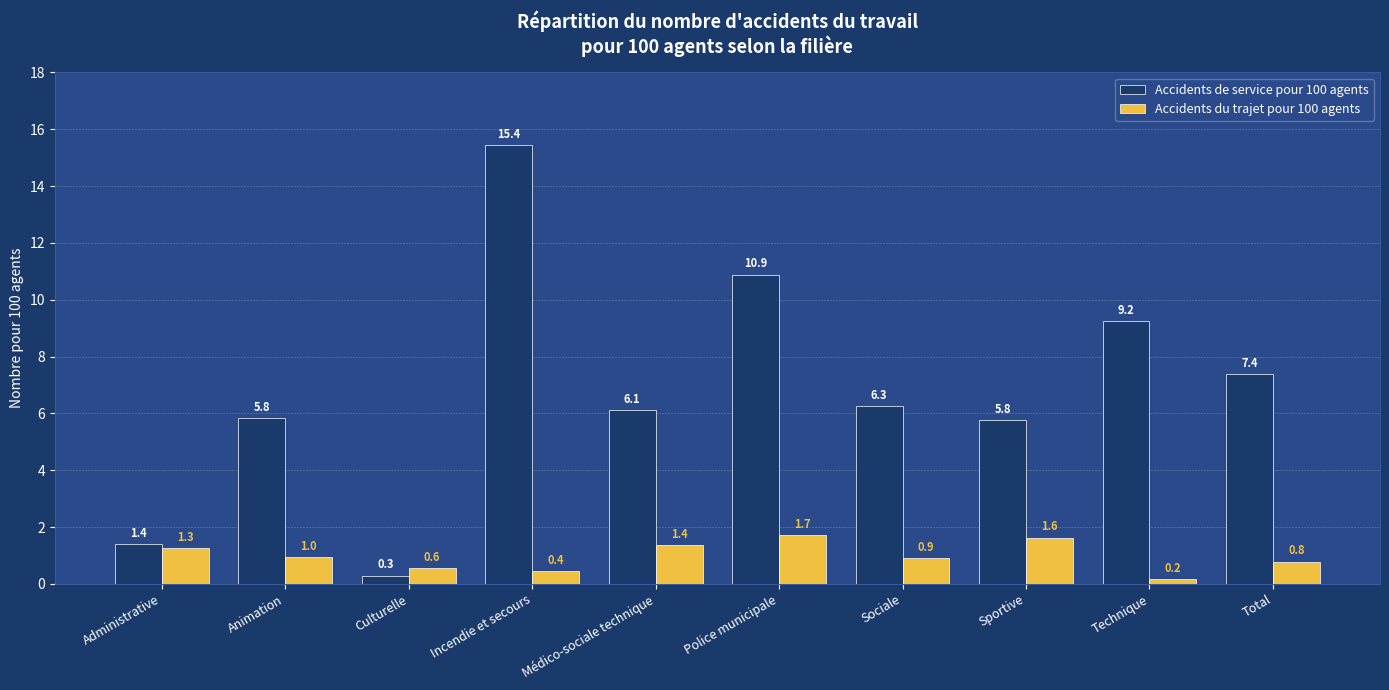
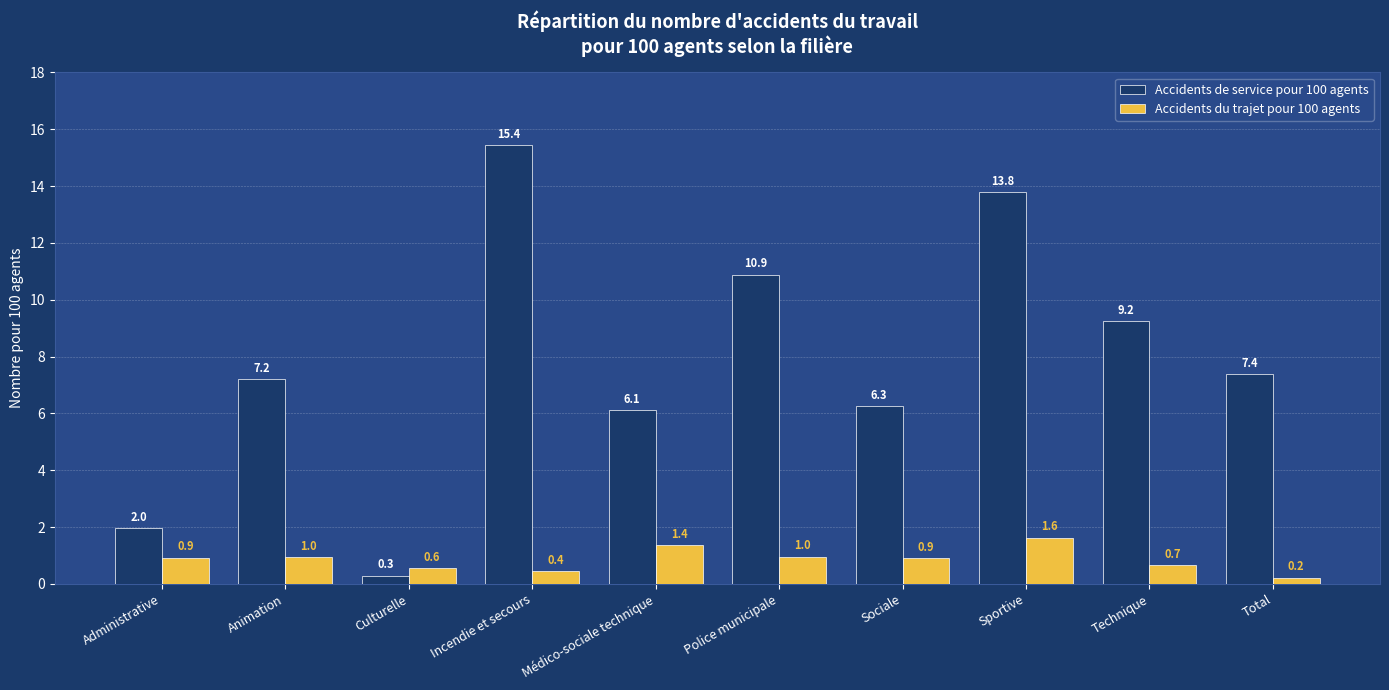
  {
    "Accidents de service pour 100 agents": {
-     "Administrative": 1.4,
-     "Animation": 5.8,
+     "Administrative": 2.0,
+     "Animation": 7.2,
      "Culturelle": 0.3,
      "Incendie et secours": 15.4,
      "Médico-sociale technique": 6.1,
      "Police municipale": 10.9,
      "Sociale": 6.3,
-     "Sportive": 5.8,
+     "Sportive": 13.8,
      "Technique": 9.2,
      "Total": 7.4
    },
    "Accidents du trajet pour 100 agents": {
-     "Administrative": 1.3,
+     "Administrative": 0.9,
      "Animation": 1.0,
      "Culturelle": 0.6,
      "Incendie et secours": 0.4,
      "Médico-sociale technique": 1.4,
-     "Police municipale": 1.7,
+     "Police municipale": 1.0,
      "Sociale": 0.9,
      "Sportive": 1.6,
-     "Technique": 0.2,
-     "Total": 0.8
+     "Technique": 0.7,
+     "Total": 0.2
    }
  }
